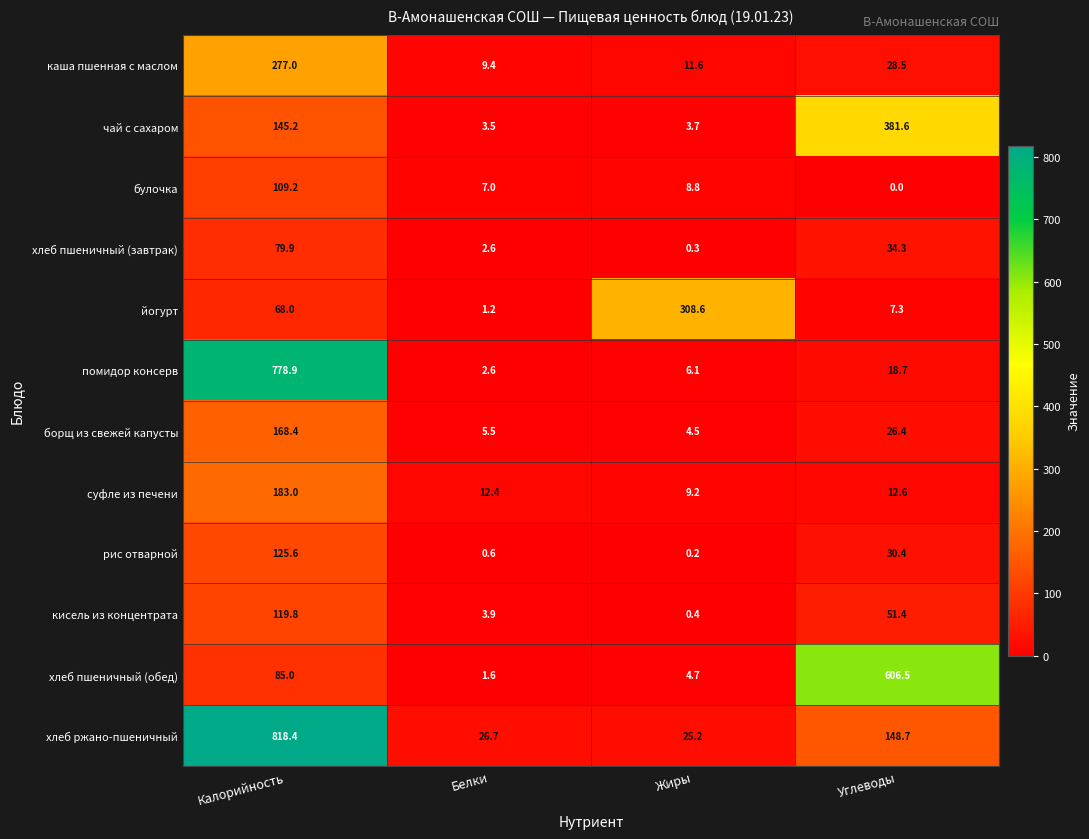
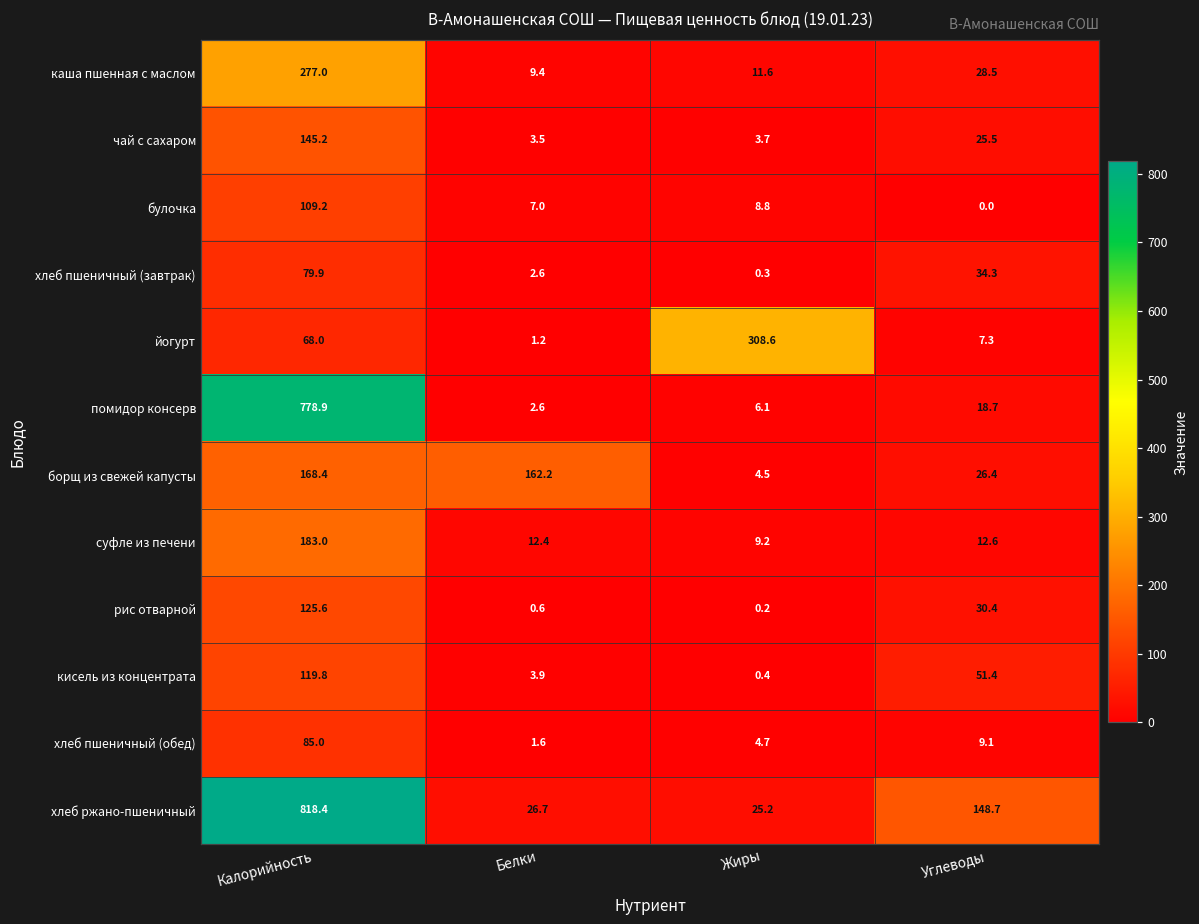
  {
    "каша пшенная с маслом": {
      "Калорийность": 277.0,
      "Белки": 9.4,
      "Жиры": 11.6,
      "Углеводы": 28.5
    },
    "чай с сахаром": {
      "Калорийность": 145.2,
      "Белки": 3.5,
      "Жиры": 3.7,
-     "Углеводы": 381.6
+     "Углеводы": 25.5
    },
    "булочка": {
      "Калорийность": 109.2,
      "Белки": 7.0,
      "Жиры": 8.8,
      "Углеводы": 0.0
    },
    "хлеб пшеничный (завтрак)": {
      "Калорийность": 79.9,
      "Белки": 2.6,
      "Жиры": 0.3,
      "Углеводы": 34.3
    },
    "йогурт": {
      "Калорийность": 68.0,
      "Белки": 1.2,
      "Жиры": 308.6,
      "Углеводы": 7.3
    },
    "помидор консерв": {
      "Калорийность": 778.9,
      "Белки": 2.6,
      "Жиры": 6.1,
      "Углеводы": 18.7
    },
    "борщ из свежей капусты": {
      "Калорийность": 168.4,
-     "Белки": 5.5,
+     "Белки": 162.2,
      "Жиры": 4.5,
      "Углеводы": 26.4
    },
    "суфле из печени": {
      "Калорийность": 183.0,
      "Белки": 12.4,
      "Жиры": 9.2,
      "Углеводы": 12.6
    },
    "рис отварной": {
      "Калорийность": 125.6,
      "Белки": 0.6,
      "Жиры": 0.2,
      "Углеводы": 30.4
    },
    "кисель из концентрата": {
      "Калорийность": 119.8,
      "Белки": 3.9,
      "Жиры": 0.4,
      "Углеводы": 51.4
    },
    "хлеб пшеничный (обед)": {
      "Калорийность": 85.0,
      "Белки": 1.6,
      "Жиры": 4.7,
-     "Углеводы": 606.5
+     "Углеводы": 9.1
    },
    "хлеб ржано-пшеничный": {
      "Калорийность": 818.4,
      "Белки": 26.7,
      "Жиры": 25.2,
      "Углеводы": 148.7
    }
  }
